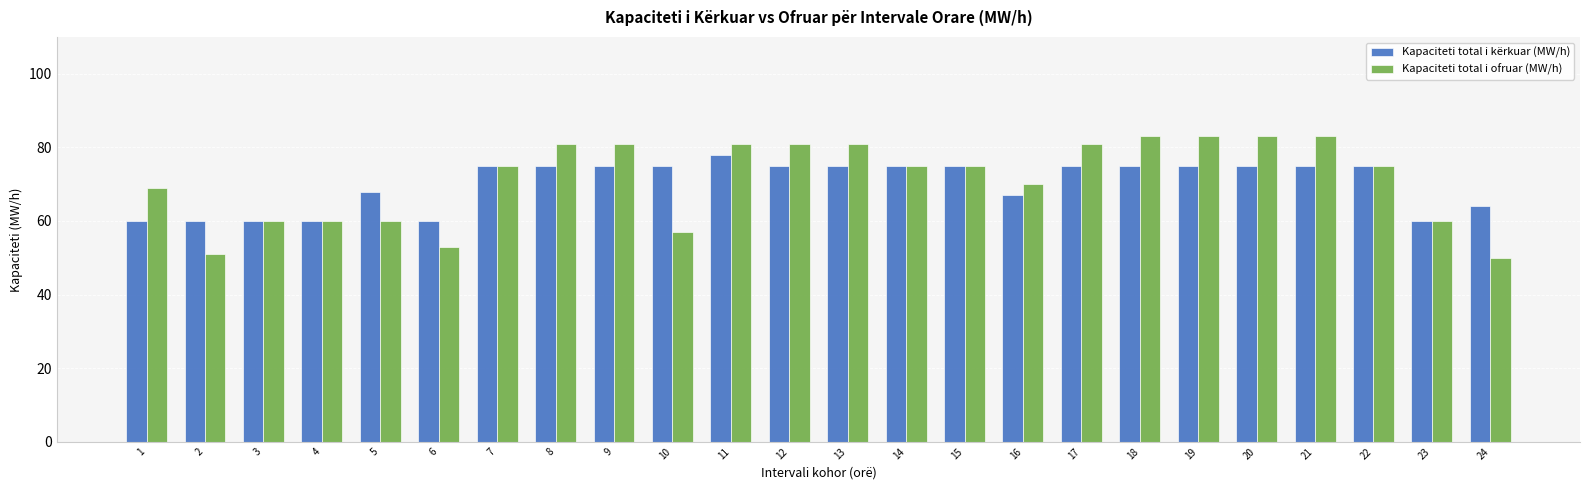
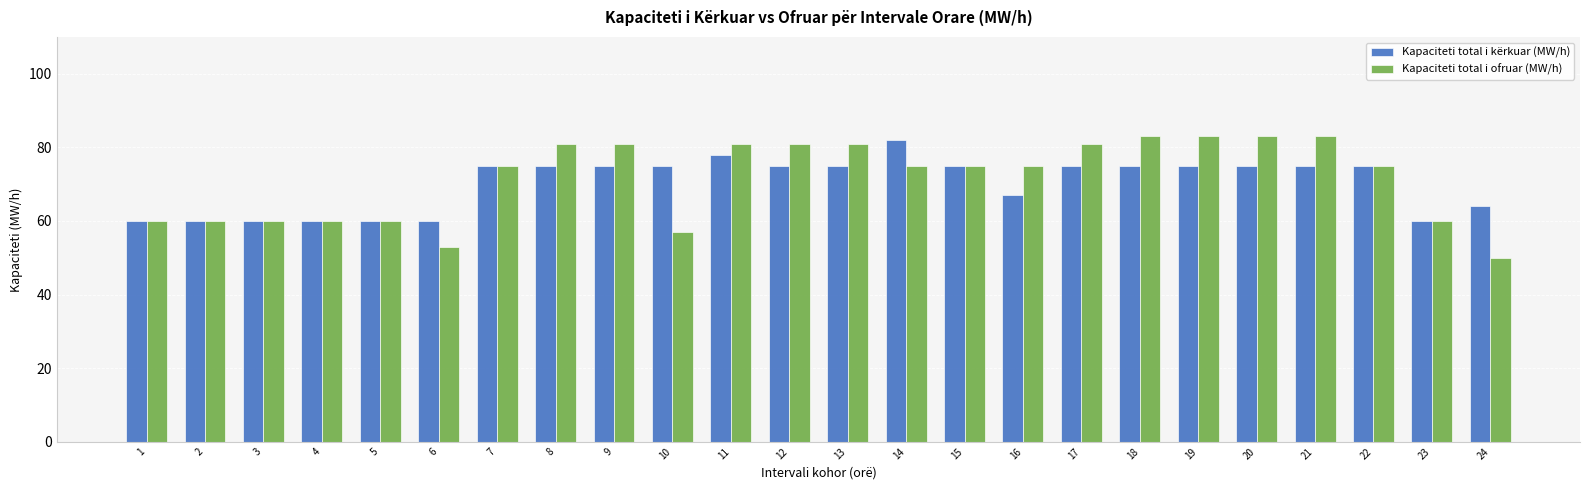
  {
    "Kapaciteti total i kërkuar (MW/h)": {
      "1": 60,
      "2": 60,
      "3": 60,
      "4": 60,
-     "5": 68,
+     "5": 60,
      "6": 60,
      "7": 75,
      "8": 75,
      "9": 75,
      "10": 75,
      "11": 78,
      "12": 75,
      "13": 75,
-     "14": 75,
+     "14": 82,
      "15": 75,
      "16": 67,
      "17": 75,
      "18": 75,
      "19": 75,
      "20": 75,
      "21": 75,
      "22": 75,
      "23": 60,
      "24": 64
    },
    "Kapaciteti total i ofruar (MW/h)": {
-     "1": 69,
-     "2": 51,
+     "1": 60,
+     "2": 60,
      "3": 60,
      "4": 60,
      "5": 60,
      "6": 53,
      "7": 75,
      "8": 81,
      "9": 81,
      "10": 57,
      "11": 81,
      "12": 81,
      "13": 81,
      "14": 75,
      "15": 75,
-     "16": 70,
+     "16": 75,
      "17": 81,
      "18": 83,
      "19": 83,
      "20": 83,
      "21": 83,
      "22": 75,
      "23": 60,
      "24": 50
    }
  }
